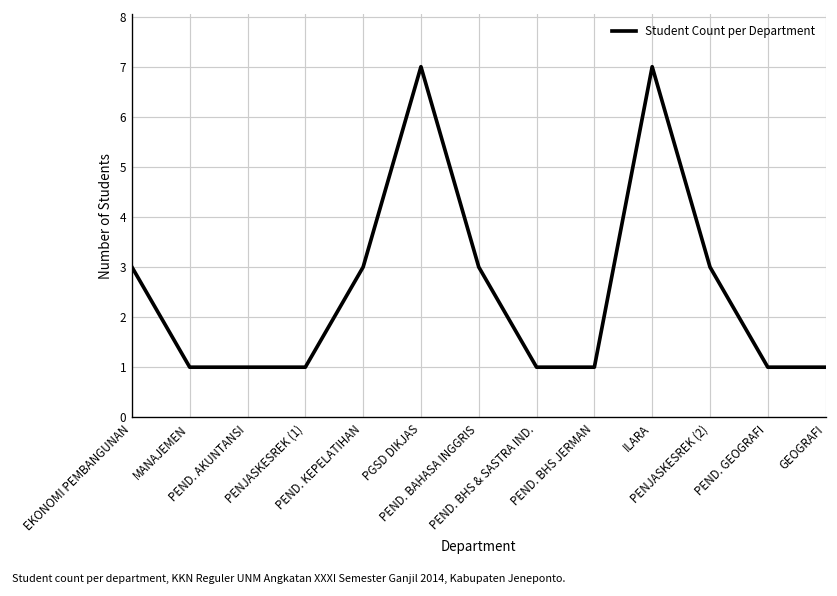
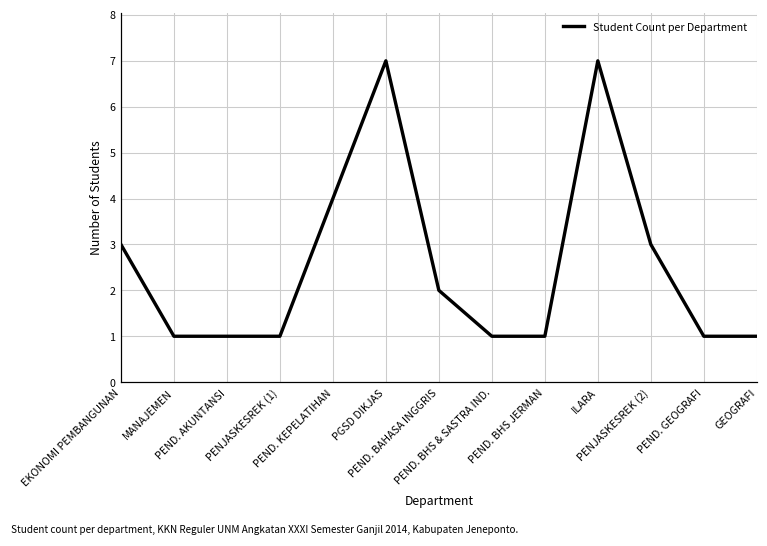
  {
    "EKONOMI PEMBANGUNAN": 3,
    "MANAJEMEN": 1,
    "PEND. AKUNTANSI": 1,
    "PENJASKESREK (1)": 1,
-   "PEND. KEPELATIHAN": 3,
+   "PEND. KEPELATIHAN": 4,
    "PGSD DIKJAS": 7,
-   "PEND. BAHASA INGGRIS": 3,
+   "PEND. BAHASA INGGRIS": 2,
    "PEND. BHS & SASTRA IND.": 1,
    "PEND. BHS JERMAN": 1,
    "ILARA": 7,
    "PENJASKESREK (2)": 3,
    "PEND. GEOGRAFI": 1,
    "GEOGRAFI": 1
  }
